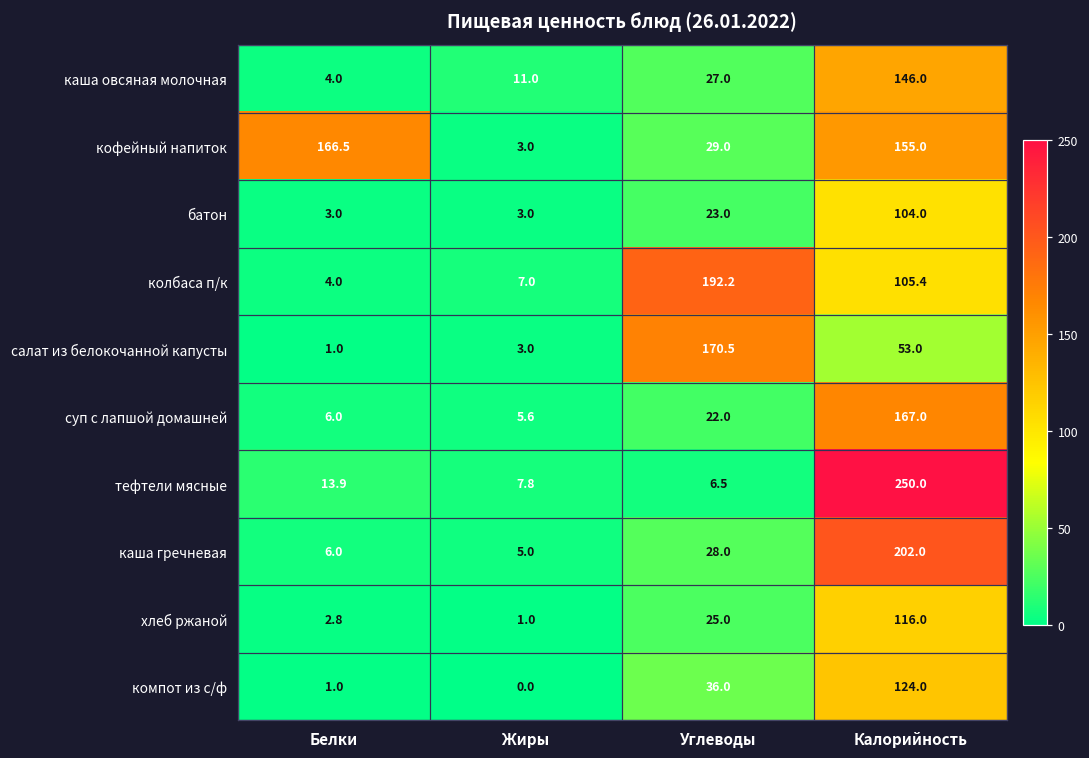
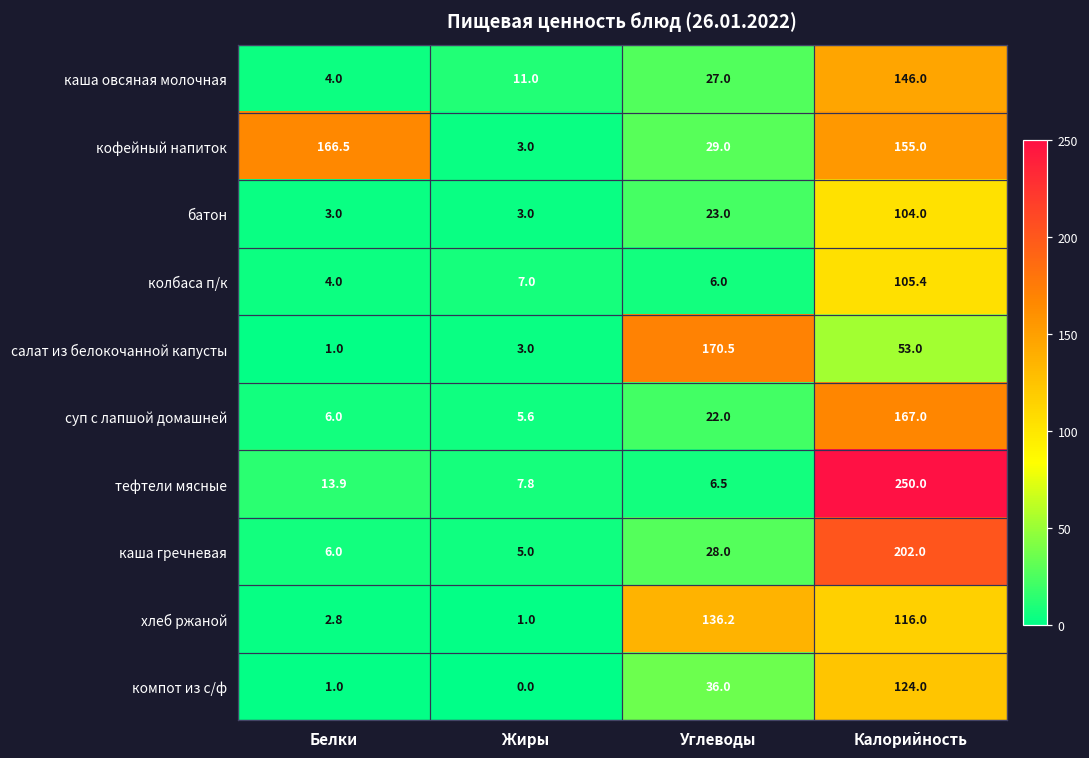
  {
    "каша овсяная молочная": {
      "Белки": 4.0,
      "Жиры": 11.0,
      "Углеводы": 27.0,
      "Калорийность": 146.0
    },
    "кофейный напиток": {
      "Белки": 166.5,
      "Жиры": 3.0,
      "Углеводы": 29.0,
      "Калорийность": 155.0
    },
    "батон": {
      "Белки": 3.0,
      "Жиры": 3.0,
      "Углеводы": 23.0,
      "Калорийность": 104.0
    },
    "колбаса п/к": {
      "Белки": 4.0,
      "Жиры": 7.0,
-     "Углеводы": 192.2,
+     "Углеводы": 6.0,
      "Калорийность": 105.4
    },
    "салат из белокочанной капусты": {
      "Белки": 1.0,
      "Жиры": 3.0,
      "Углеводы": 170.5,
      "Калорийность": 53.0
    },
    "суп с лапшой домашней": {
      "Белки": 6.0,
      "Жиры": 5.6,
      "Углеводы": 22.0,
      "Калорийность": 167.0
    },
    "тефтели мясные": {
      "Белки": 13.9,
      "Жиры": 7.8,
      "Углеводы": 6.5,
      "Калорийность": 250.0
    },
    "каша гречневая": {
      "Белки": 6.0,
      "Жиры": 5.0,
      "Углеводы": 28.0,
      "Калорийность": 202.0
    },
    "хлеб ржаной": {
      "Белки": 2.8,
      "Жиры": 1.0,
-     "Углеводы": 25.0,
+     "Углеводы": 136.2,
      "Калорийность": 116.0
    },
    "компот из с/ф": {
      "Белки": 1.0,
      "Жиры": 0.0,
      "Углеводы": 36.0,
      "Калорийность": 124.0
    }
  }
